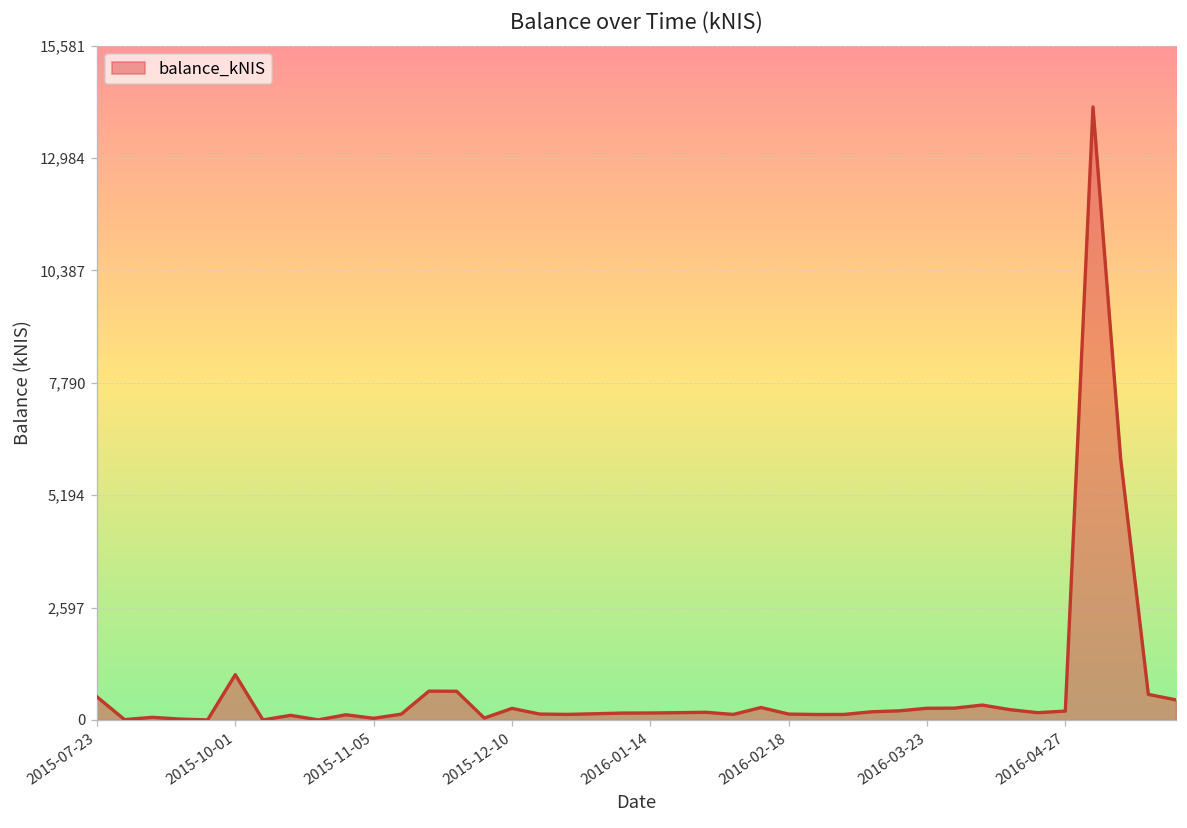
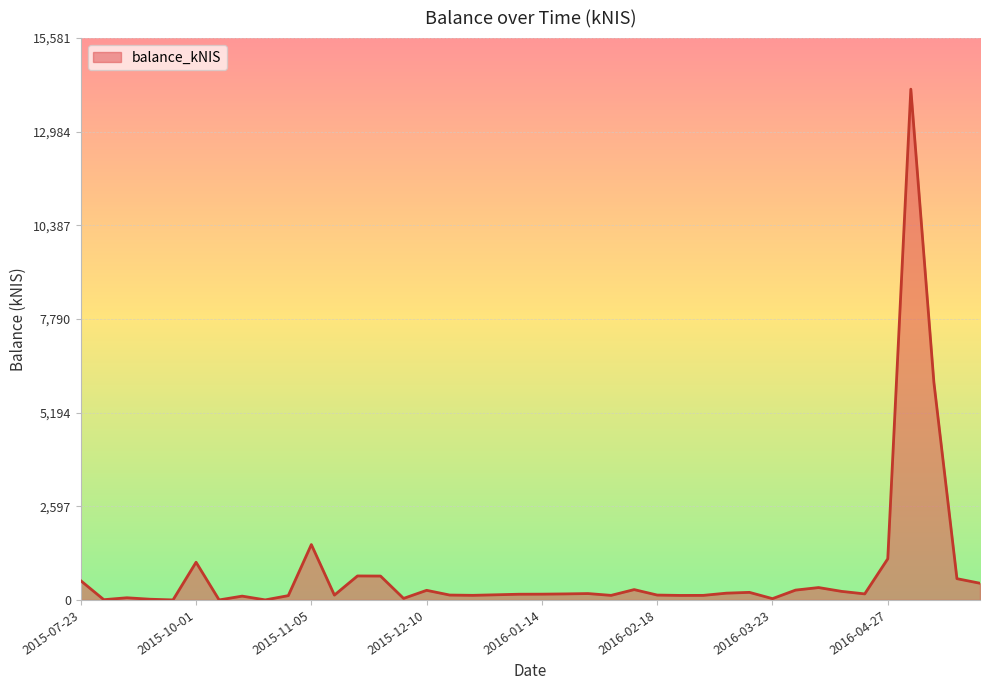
  {
    "2015-07-23": "500",
    "2015-10-01": "1,000",
-   "2015-11-05": "0",
+   "2015-11-05": "1,500",
    "2015-12-10": "300",
    "2016-01-14": "200",
    "2016-02-18": "100",
-   "2016-03-23": "300",
-   "2016-04-27": "200"
+   "2016-03-23": "0",
+   "2016-04-27": "1,100"
  }
